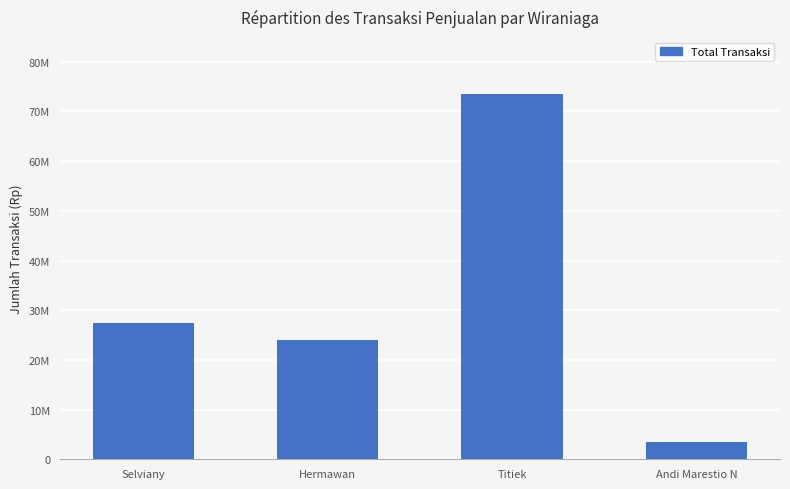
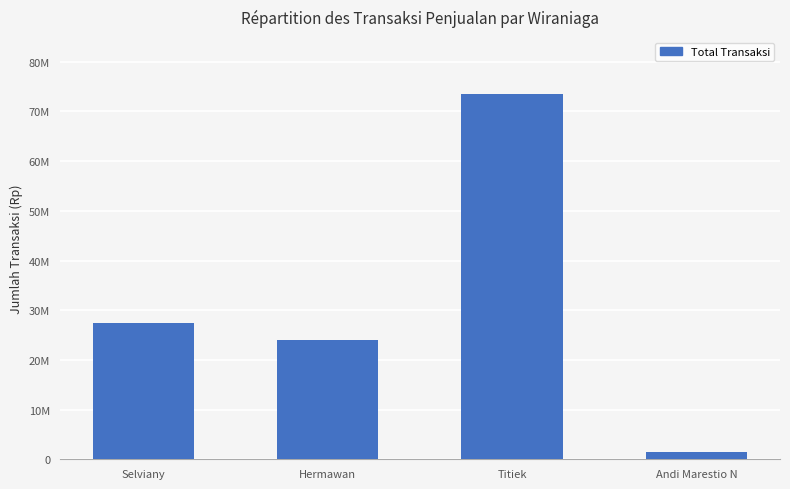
  {
    "Selviany": 27000000,
    "Hermawan": 24000000,
    "Titiek": 74000000,
-   "Andi Marestio N": 4000000
+   "Andi Marestio N": 2000000
  }
